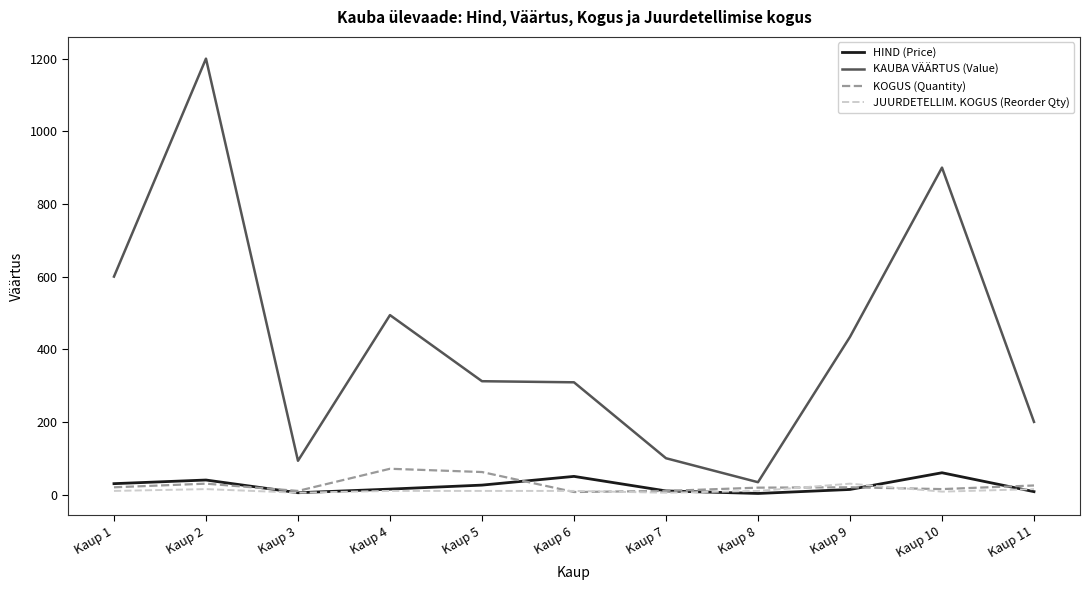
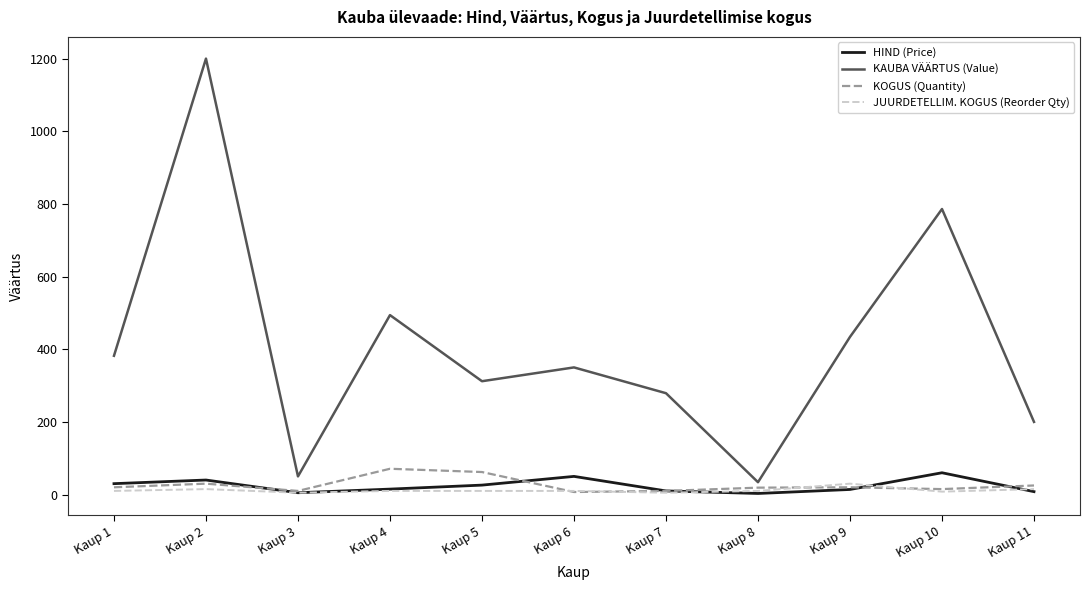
  {
    "HIND (Price)": {
      "Kaup 1": 30,
      "Kaup 2": 40,
      "Kaup 5": 30,
      "Kaup 6": 50,
      "Kaup 8": 0,
      "Kaup 10": 60
    },
    "KAUBA VÄÄRTUS (Value)": {
-     "Kaup 1": 600,
+     "Kaup 1": 380,
      "Kaup 2": 1200,
-     "Kaup 3": 90,
+     "Kaup 3": 50,
      "Kaup 4": 490,
      "Kaup 5": 310,
-     "Kaup 6": 310,
-     "Kaup 7": 100,
+     "Kaup 6": 350,
+     "Kaup 7": 280,
      "Kaup 8": 30,
      "Kaup 9": 430,
-     "Kaup 10": 900,
+     "Kaup 10": 790,
      "Kaup 11": 200
    },
    "KOGUS (Quantity)": {
      "Kaup 1": 20,
      "Kaup 2": 30,
      "Kaup 4": 70,
      "Kaup 5": 60,
      "Kaup 8": 20,
      "Kaup 11": 30
    },
    "JUURDETELLIM. KOGUS (Reorder Qty)": {
      "Kaup 1": 10,
      "Kaup 2": 20,
      "Kaup 5": 10,
      "Kaup 8": 10,
      "Kaup 9": 30
    }
  }
